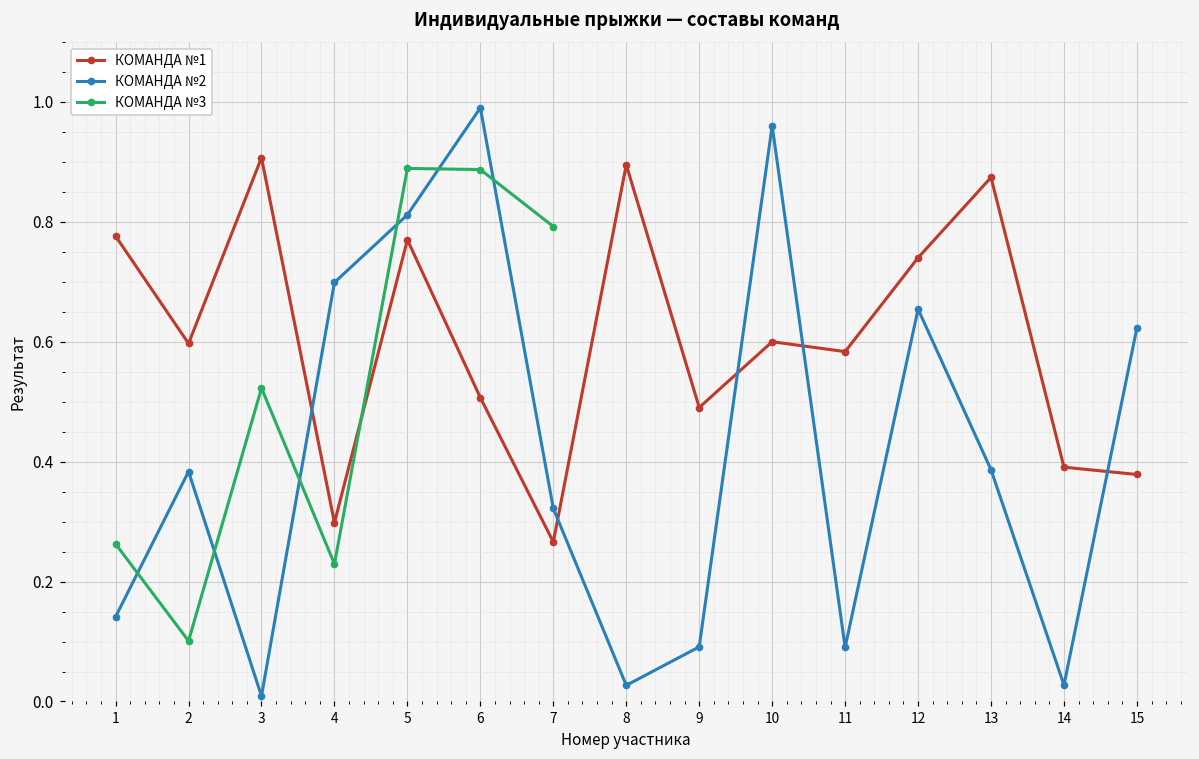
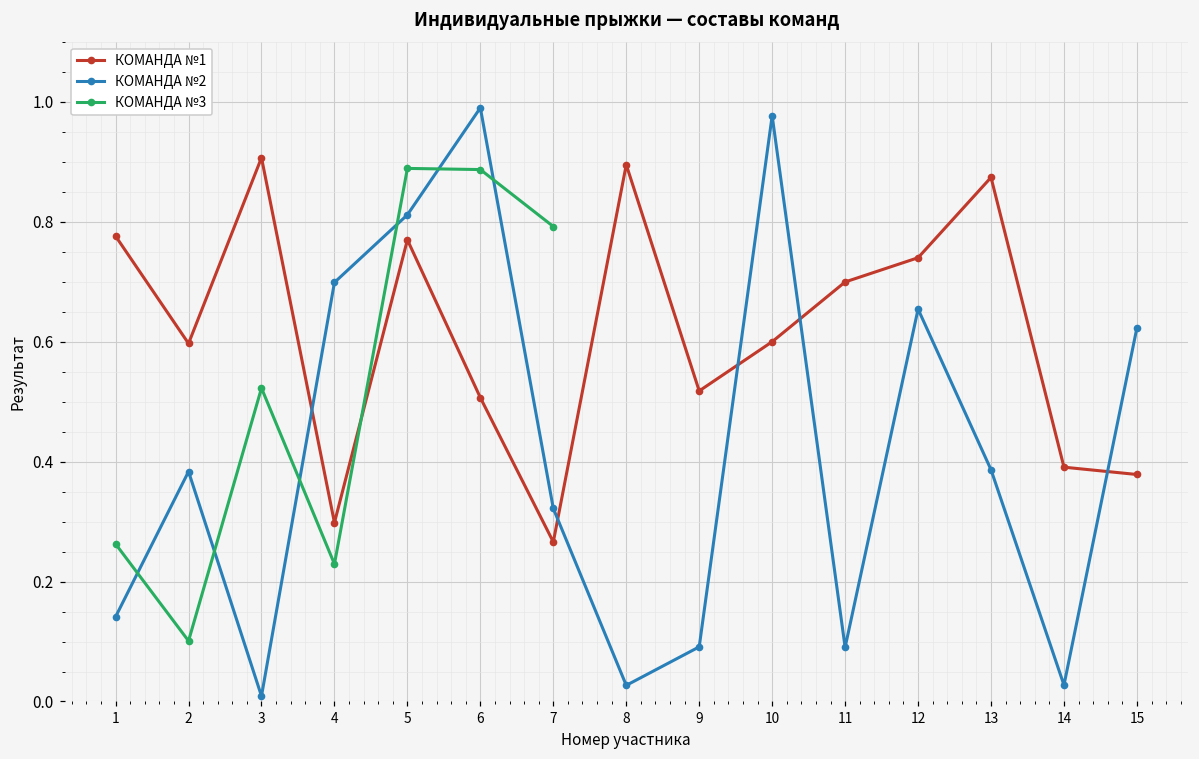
  {
    "КОМАНДА №1": {
      "1": 0.78,
      "2": 0.60,
      "3": 0.91,
      "4": 0.30,
      "5": 0.77,
      "6": 0.51,
      "7": 0.27,
      "8": 0.89,
-     "9": 0.49,
+     "9": 0.52,
      "10": 0.60,
-     "11": 0.58,
+     "11": 0.70,
      "12": 0.74,
      "13": 0.87,
      "14": 0.39,
      "15": 0.38
    },
    "КОМАНДА №2": {
      "1": 0.14,
      "2": 0.38,
      "3": 0.01,
      "4": 0.70,
      "5": 0.81,
      "6": 0.99,
      "7": 0.32,
      "8": 0.03,
      "9": 0.09,
-     "10": 0.96,
+     "10": 0.98,
      "11": 0.09,
      "12": 0.65,
      "13": 0.39,
      "14": 0.03,
      "15": 0.62
    },
    "КОМАНДА №3": {
      "1": 0.26,
      "2": 0.10,
      "3": 0.52,
      "4": 0.23,
      "5": 0.89,
      "6": 0.89,
      "7": 0.79
    }
  }
